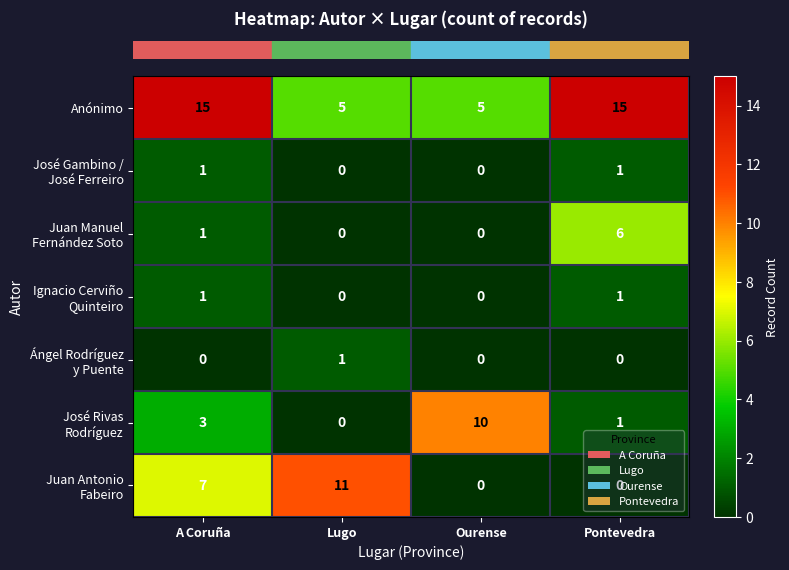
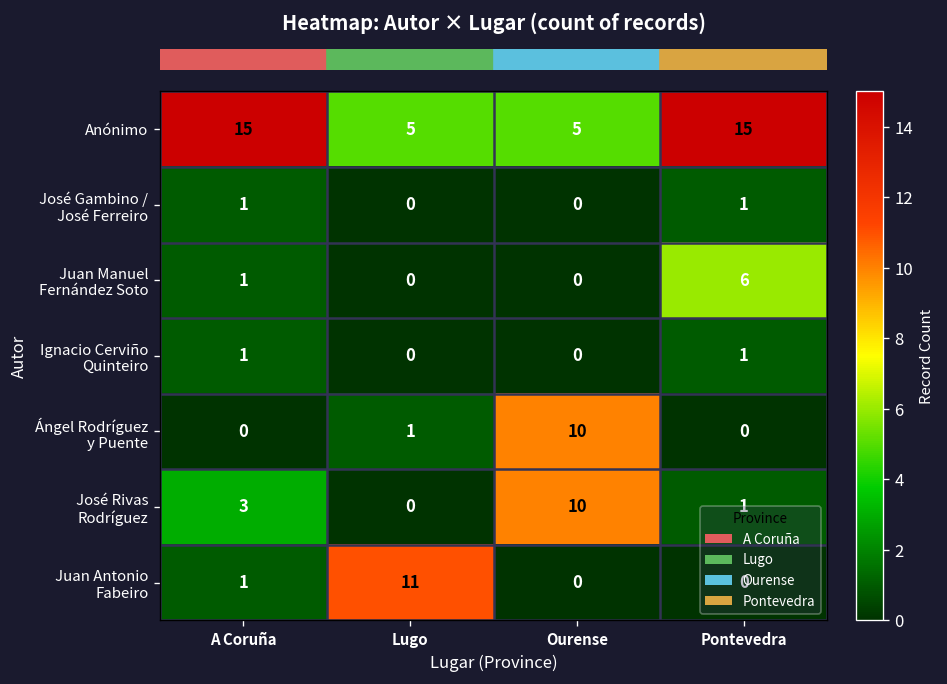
  {
    "Anónimo": {
      "A Coruña": 15,
      "Lugo": 5,
      "Ourense": 5,
      "Pontevedra": 15
    },
    "José Gambino / José Ferreiro": {
      "A Coruña": 1,
      "Lugo": 0,
      "Ourense": 0,
      "Pontevedra": 1
    },
    "Juan Manuel Fernández Soto": {
      "A Coruña": 1,
      "Lugo": 0,
      "Ourense": 0,
      "Pontevedra": 6
    },
    "Ignacio Cerviño Quinteiro": {
      "A Coruña": 1,
      "Lugo": 0,
      "Ourense": 0,
      "Pontevedra": 1
    },
    "Ángel Rodríguez y Puente": {
      "A Coruña": 0,
      "Lugo": 1,
-     "Ourense": 0,
+     "Ourense": 10,
      "Pontevedra": 0
    },
    "José Rivas Rodríguez": {
      "A Coruña": 3,
      "Lugo": 0,
      "Ourense": 10,
      "Pontevedra": 1
    },
    "Juan Antonio Fabeiro": {
-     "A Coruña": 7,
+     "A Coruña": 1,
      "Lugo": 11,
      "Ourense": 0
    }
  }
